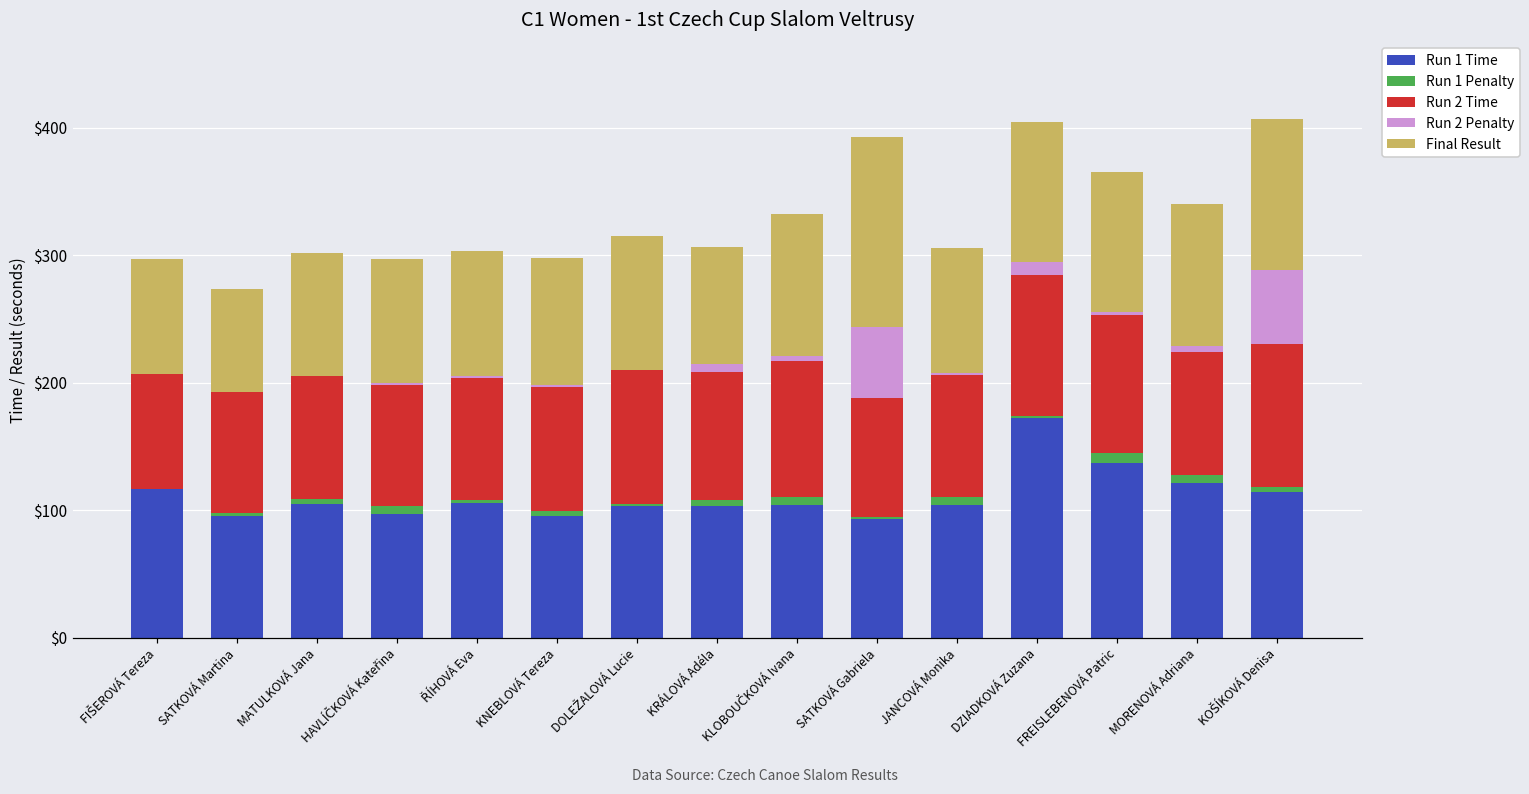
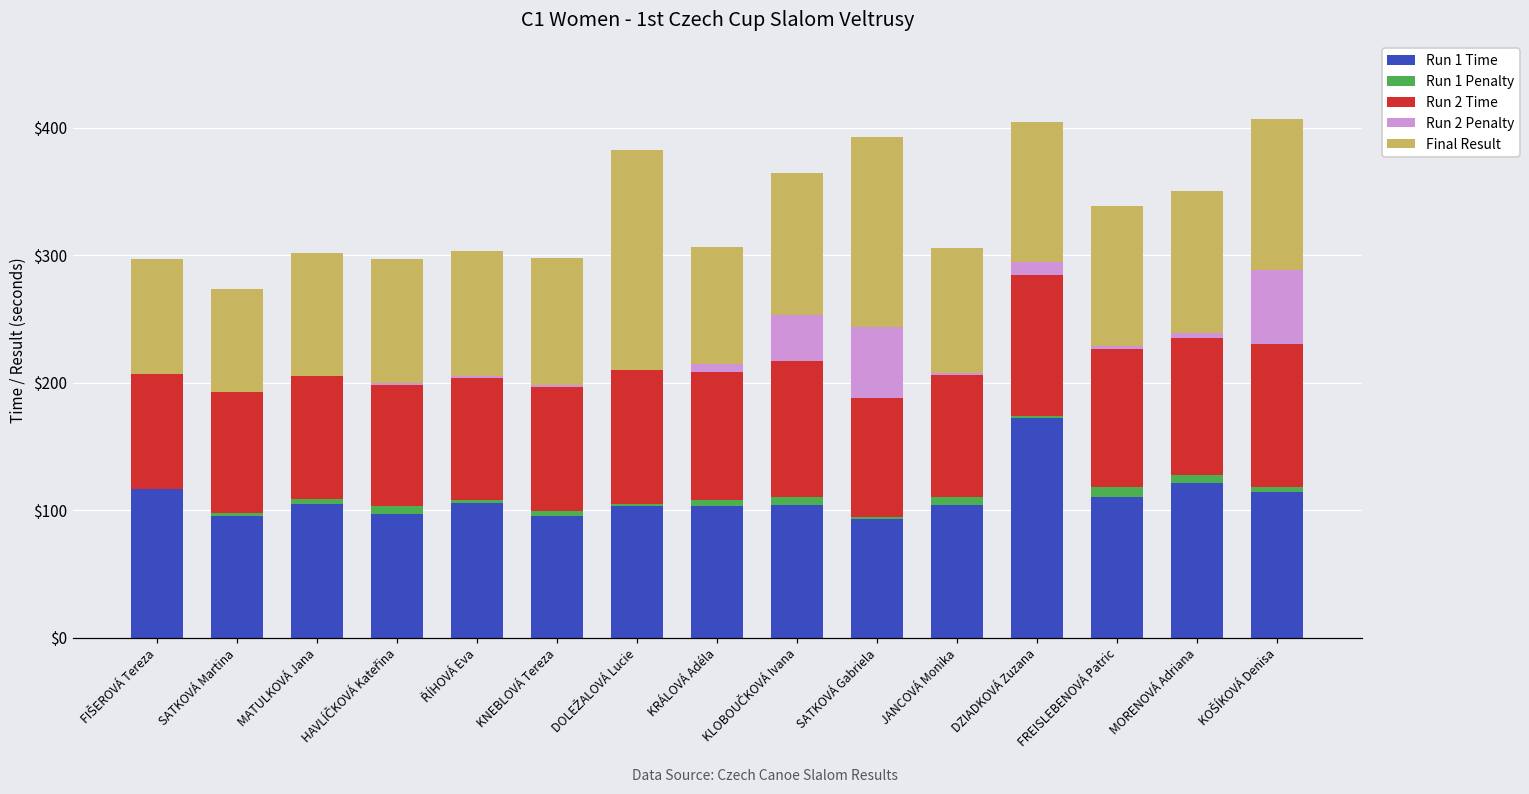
  {
    "Run 1 Time": {
      "FIŠEROVÁ Tereza": "$116",
      "SATKOVÁ Martina": "$96",
      "MATULKOVÁ Jana": "$105",
      "HAVLÍČKOVÁ Kateřina": "$97",
      "ŘÍHOVÁ Eva": "$106",
      "KNEBLOVÁ Tereza": "$95",
      "DOLEŽALOVÁ Lucie": "$103",
      "KRÁLOVÁ Adéla": "$104",
      "KLOBOUČKOVÁ Ivana": "$104",
      "SATKOVÁ Gabriela": "$93",
      "JANCOVÁ Monika": "$104",
      "DZIADKOVÁ Zuzana": "$172",
-     "FREISLEBENOVÁ Patric": "$137",
+     "FREISLEBENOVÁ Patric": "$110",
      "MORENOVÁ Adriana": "$121",
      "KOŠÍKOVÁ Denisa": "$114"
    },
    "Run 1 Penalty": {
      "FIŠEROVÁ Tereza": "$0",
      "MATULKOVÁ Jana": "$4",
      "HAVLÍČKOVÁ Kateřina": "$6",
      "KNEBLOVÁ Tereza": "$4",
      "KRÁLOVÁ Adéla": "$4",
      "KLOBOUČKOVÁ Ivana": "$6",
      "JANCOVÁ Monika": "$6",
      "FREISLEBENOVÁ Patric": "$8",
      "MORENOVÁ Adriana": "$6",
      "KOŠÍKOVÁ Denisa": "$4"
    },
    "Run 2 Time": {
      "FIŠEROVÁ Tereza": "$90",
      "SATKOVÁ Martina": "$95",
      "MATULKOVÁ Jana": "$97",
      "HAVLÍČKOVÁ Kateřina": "$95",
      "ŘÍHOVÁ Eva": "$96",
      "KNEBLOVÁ Tereza": "$97",
      "DOLEŽALOVÁ Lucie": "$105",
      "KRÁLOVÁ Adéla": "$101",
      "KLOBOUČKOVÁ Ivana": "$107",
      "SATKOVÁ Gabriela": "$93",
      "JANCOVÁ Monika": "$96",
      "DZIADKOVÁ Zuzana": "$110",
      "FREISLEBENOVÁ Patric": "$108",
-     "MORENOVÁ Adriana": "$97",
+     "MORENOVÁ Adriana": "$108",
      "KOŠÍKOVÁ Denisa": "$112"
    },
    "Run 2 Penalty": {
      "FIŠEROVÁ Tereza": "$0",
      "SATKOVÁ Martina": "$0",
      "MATULKOVÁ Jana": "$0",
      "DOLEŽALOVÁ Lucie": "$0",
      "KRÁLOVÁ Adéla": "$6",
-     "KLOBOUČKOVÁ Ivana": "$4",
+     "KLOBOUČKOVÁ Ivana": "$36",
      "SATKOVÁ Gabriela": "$56",
      "DZIADKOVÁ Zuzana": "$10",
      "MORENOVÁ Adriana": "$4",
      "KOŠÍKOVÁ Denisa": "$58"
    },
    "Final Result": {
      "FIŠEROVÁ Tereza": "$90",
      "SATKOVÁ Martina": "$81",
      "MATULKOVÁ Jana": "$97",
      "HAVLÍČKOVÁ Kateřina": "$97",
      "ŘÍHOVÁ Eva": "$98",
      "KNEBLOVÁ Tereza": "$99",
-     "DOLEŽALOVÁ Lucie": "$105",
+     "DOLEŽALOVÁ Lucie": "$172",
      "KRÁLOVÁ Adéla": "$92",
      "KLOBOUČKOVÁ Ivana": "$111",
      "SATKOVÁ Gabriela": "$149",
      "JANCOVÁ Monika": "$98",
      "DZIADKOVÁ Zuzana": "$110",
      "FREISLEBENOVÁ Patric": "$110",
      "MORENOVÁ Adriana": "$112",
      "KOŠÍKOVÁ Denisa": "$118"
    }
  }
